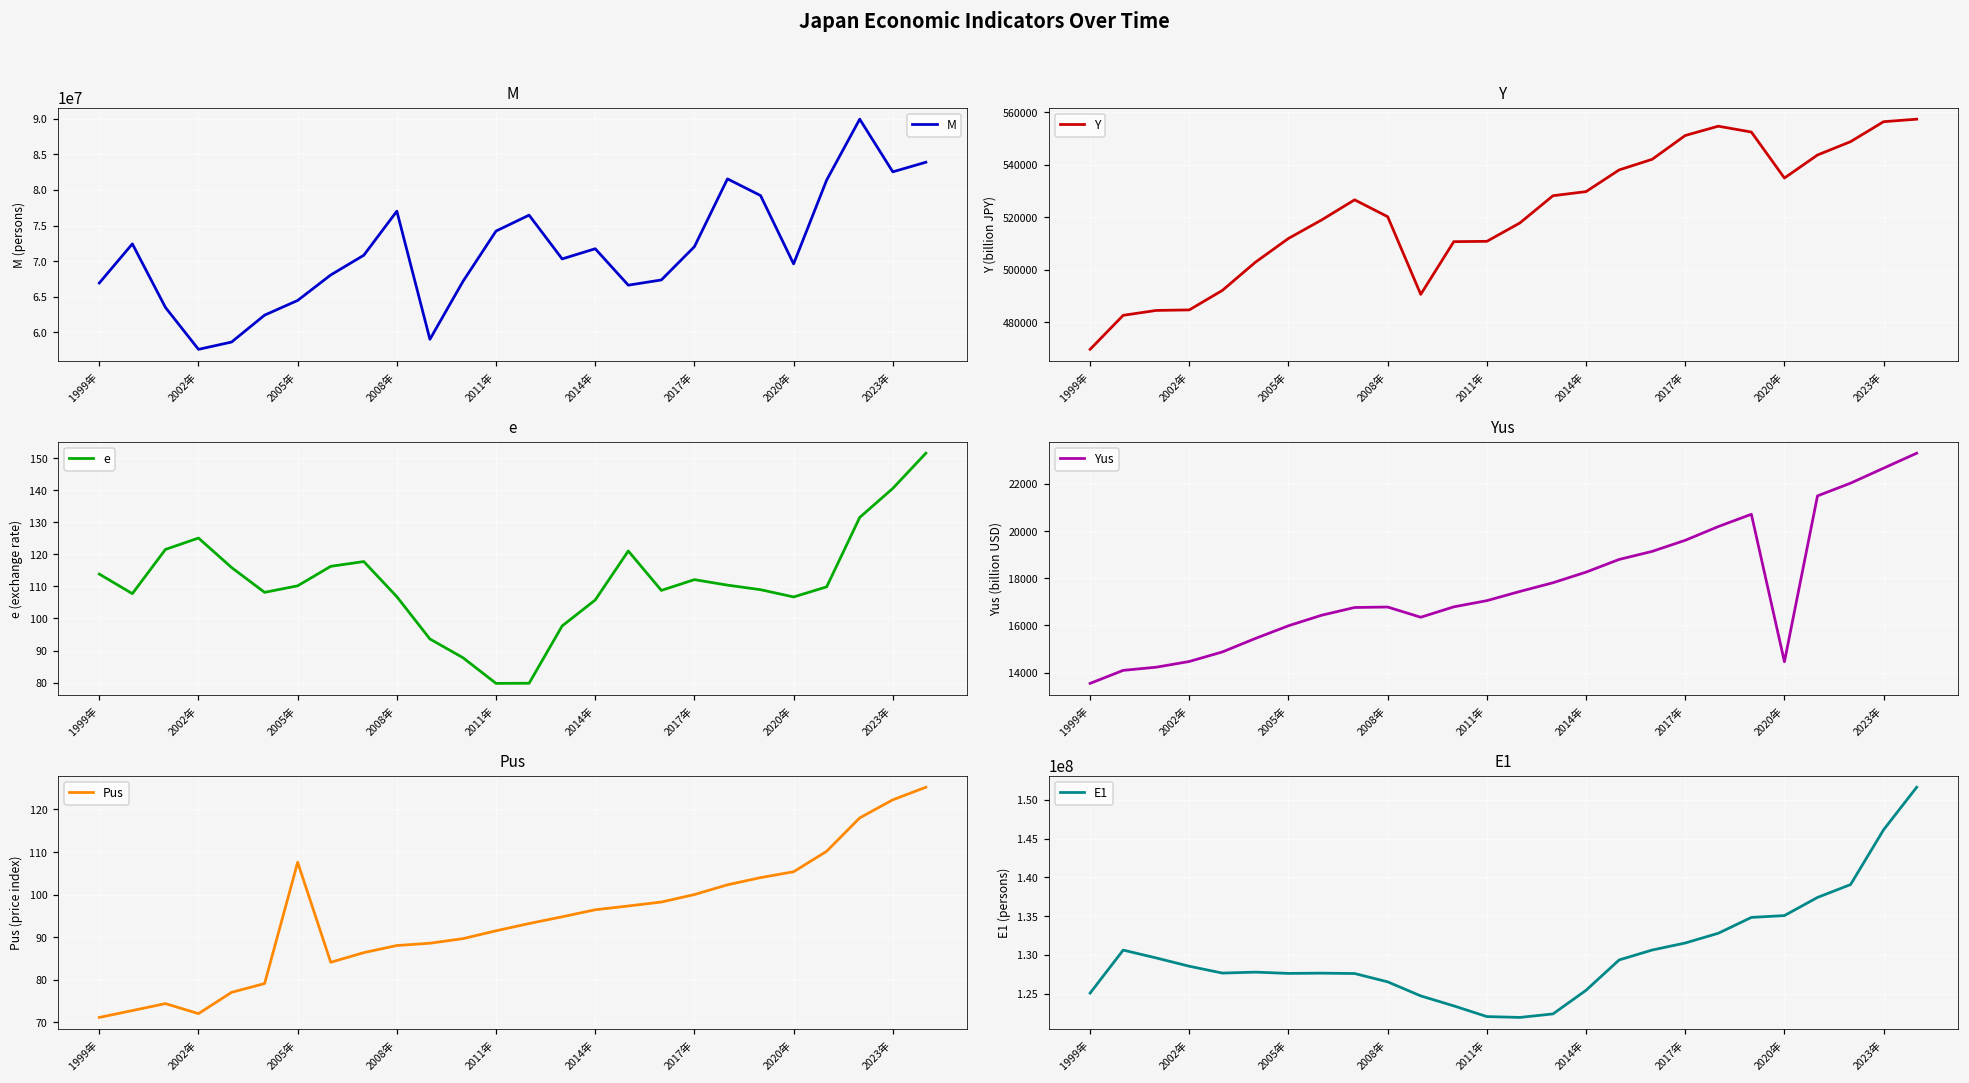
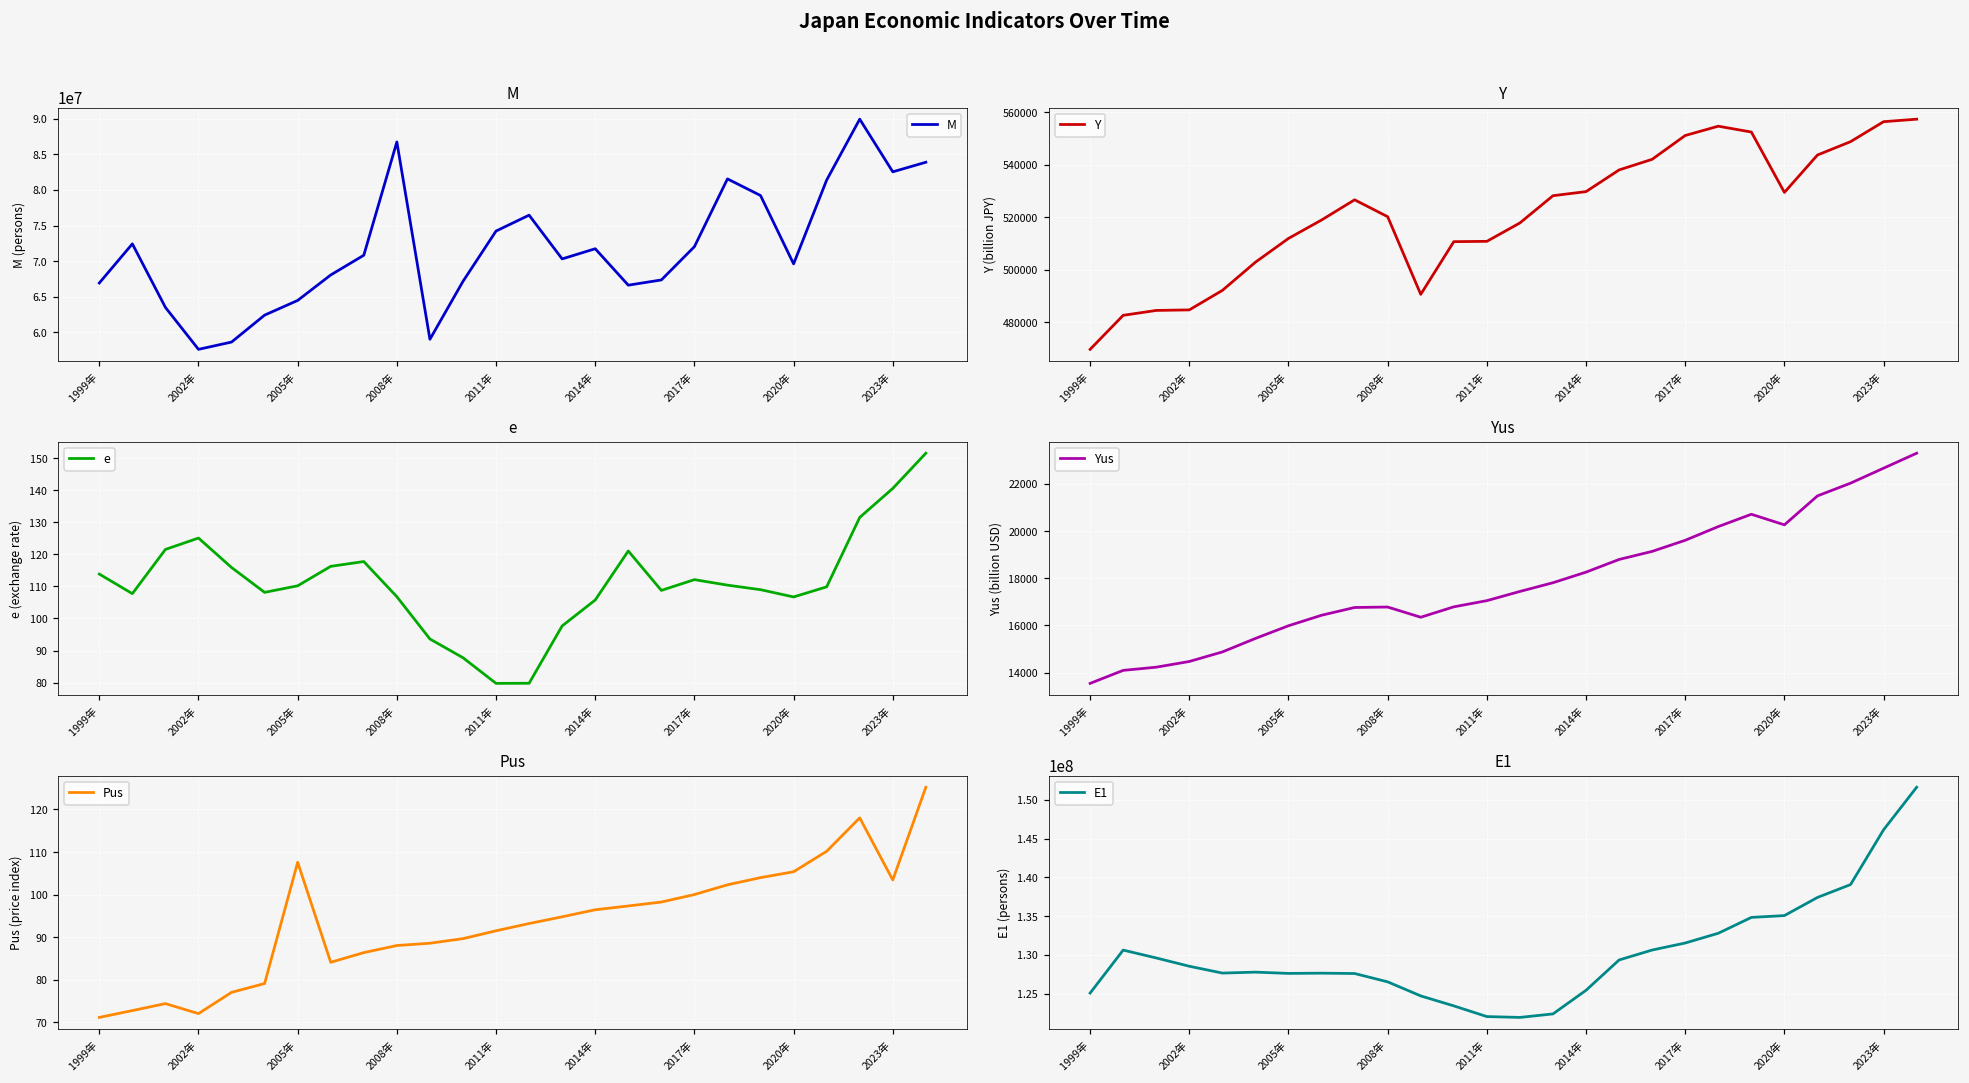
  {
    "M": {
      "1999年": 67000000,
      "2002年": 58000000,
      "2005年": 64000000,
-     "2008年": 77000000,
+     "2008年": 87000000,
      "2011年": 74000000,
      "2014年": 72000000,
      "2017年": 72000000,
      "2020年": 70000000,
      "2023年": 83000000
    },
    "Y": {
      "1999年": 470000,
      "2002年": 485000,
      "2005年": 512000,
      "2008年": 520000,
      "2011年": 511000,
      "2014年": 530000,
      "2017年": 551000,
-     "2020年": 535000,
+     "2020年": 530000,
      "2023年": 556000
    },
    "e": {
      "1999年": 114,
      "2002年": 125,
      "2005年": 110,
      "2008年": 107,
      "2011年": 80,
      "2014年": 106,
      "2017年": 112,
      "2020年": 107,
      "2023年": 141
    },
    "Yus": {
      "1999年": 13500,
      "2002年": 14500,
      "2005年": 16000,
      "2008年": 16800,
      "2011年": 17100,
      "2014年": 18300,
      "2017年": 19600,
-     "2020年": 14500,
+     "2020年": 20300,
      "2023年": 22700
    },
    "Pus": {
      "1999年": 71,
      "2002年": 72,
      "2005年": 108,
      "2008年": 88,
      "2011年": 91,
      "2014年": 96,
      "2017年": 100,
      "2020年": 105,
-     "2023年": 122
+     "2023年": 103
    },
    "E1": {
      "1999年": 125000000,
      "2002年": 129000000,
      "2005年": 128000000,
      "2008年": 127000000,
      "2011年": 122000000,
      "2014年": 125000000,
      "2017年": 132000000,
      "2020年": 135000000,
      "2023年": 146000000
    }
  }
